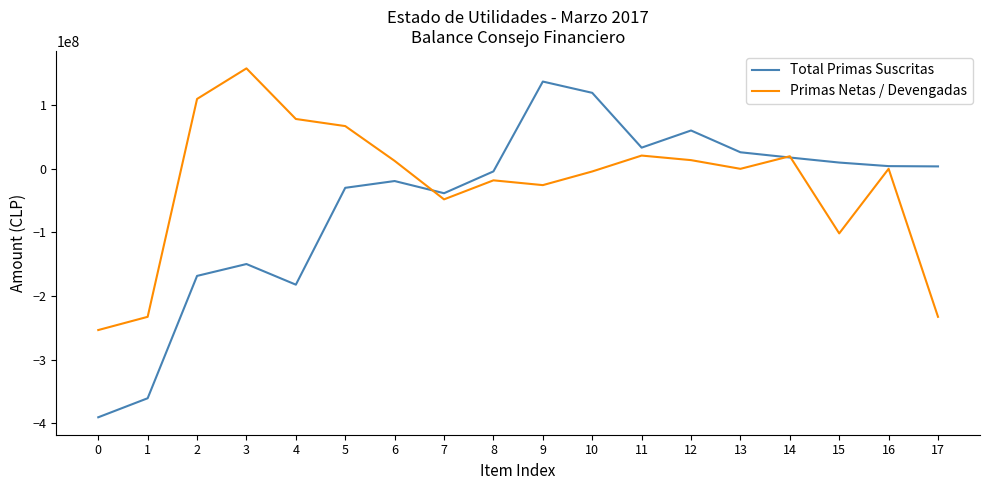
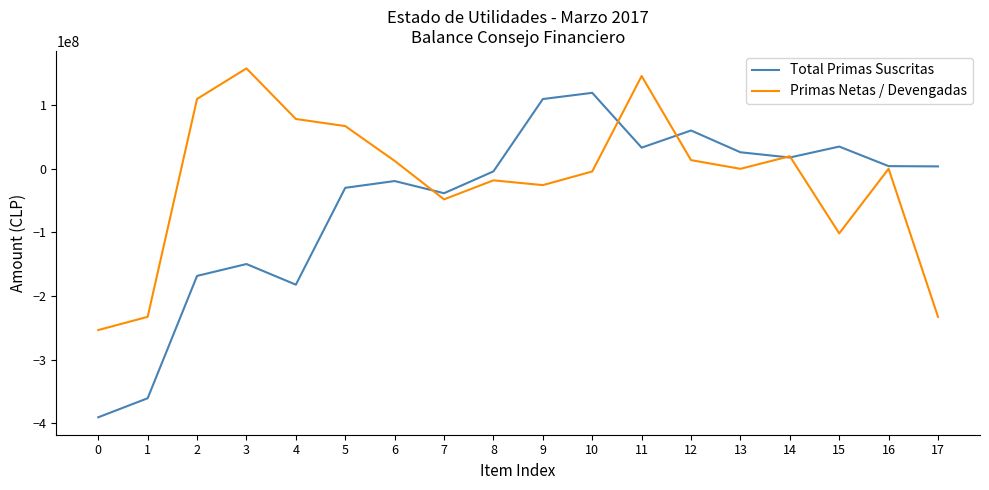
  {
    "Total Primas Suscritas": {
      "0": -390000000,
      "1": -360000000,
      "2": -170000000,
      "3": -150000000,
      "4": -180000000,
      "5": -30000000,
      "6": -20000000,
      "7": -40000000,
      "8": 0,
-     "9": 140000000,
+     "9": 110000000,
      "10": 120000000,
      "11": 30000000,
      "12": 60000000,
      "13": 30000000,
-     "15": 10000000,
+     "15": 30000000,
      "16": 0,
      "17": 0
    },
    "Primas Netas / Devengadas": {
      "0": -250000000,
      "1": -230000000,
      "2": 110000000,
      "3": 160000000,
      "4": 80000000,
      "5": 70000000,
      "6": 10000000,
      "7": -50000000,
      "8": -20000000,
      "9": -30000000,
      "10": 0,
-     "11": 20000000,
+     "11": 150000000,
      "12": 10000000,
      "13": 0,
      "15": -100000000,
      "16": 0,
      "17": -230000000
    }
  }
